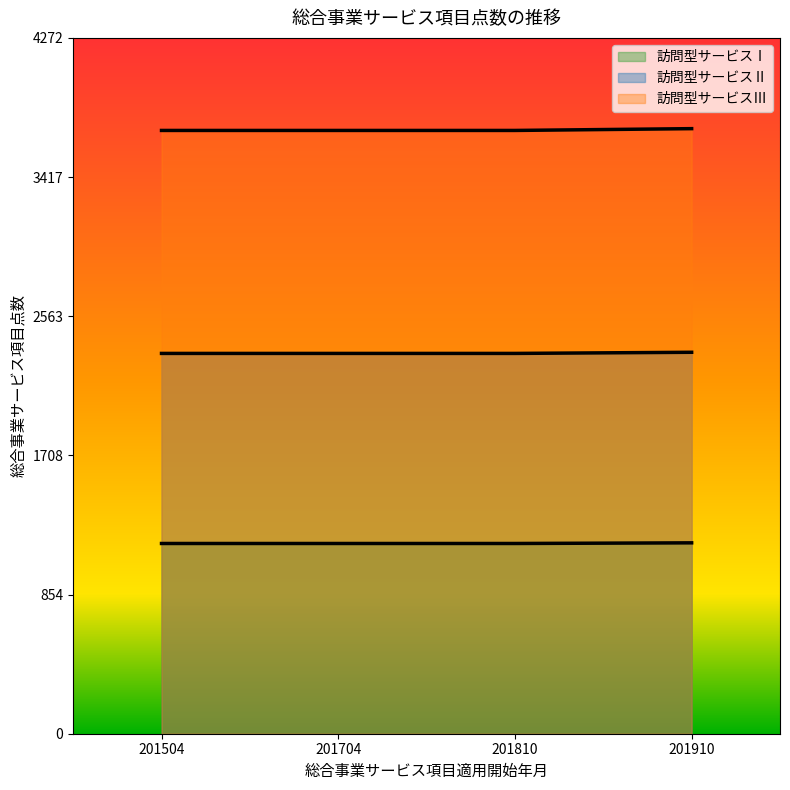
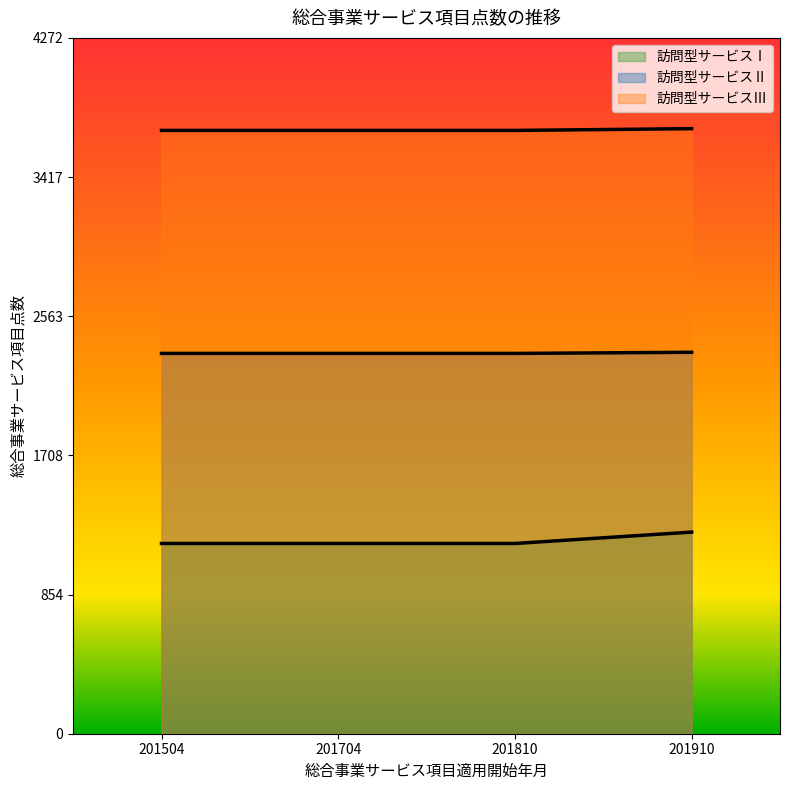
  {
    "訪問型サービスⅠ": {
      "201504": 1170,
      "201704": 1170,
      "201810": 1170,
-     "201910": 1170
+     "201910": 1240
    },
    "訪問型サービスⅡ": {
      "201504": 2340,
      "201704": 2340,
      "201810": 2340,
      "201910": 2340
    },
    "訪問型サービスⅢ": {
      "201504": 3700,
      "201704": 3700,
      "201810": 3700,
      "201910": 3720
    }
  }
